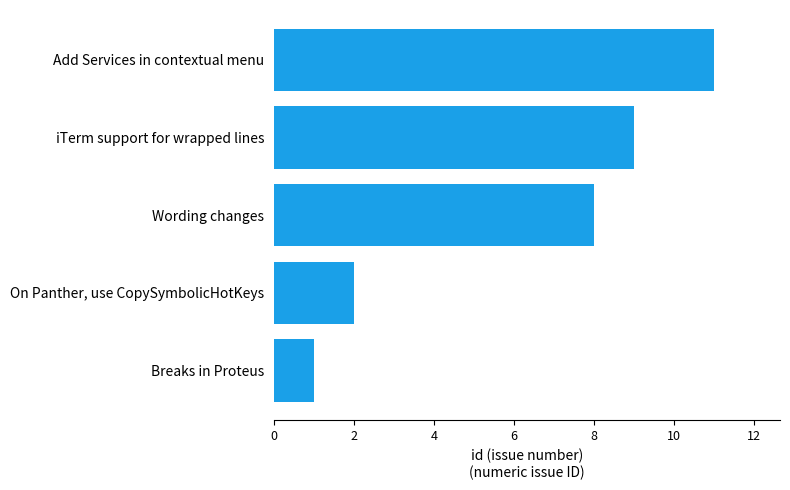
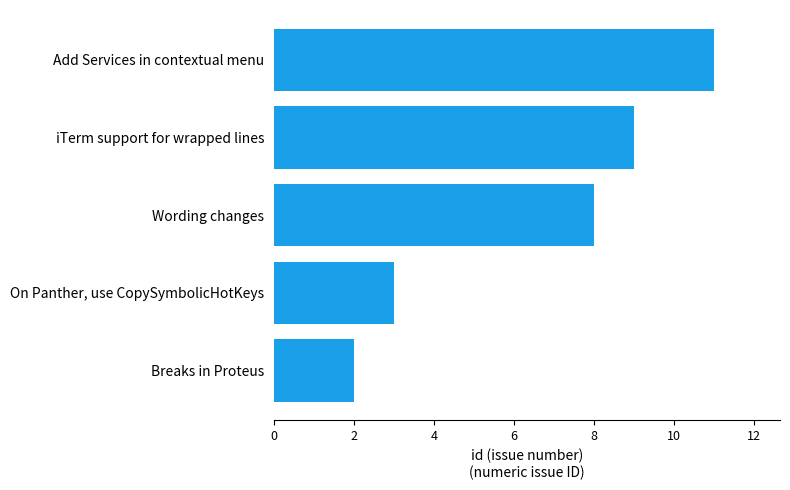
  {
    "Add Services in contextual menu": 11,
    "iTerm support for wrapped lines": 9,
    "Wording changes": 8,
-   "On Panther, use CopySymbolicHotKeys": 2,
-   "Breaks in Proteus": 1
+   "On Panther, use CopySymbolicHotKeys": 3,
+   "Breaks in Proteus": 2
  }
